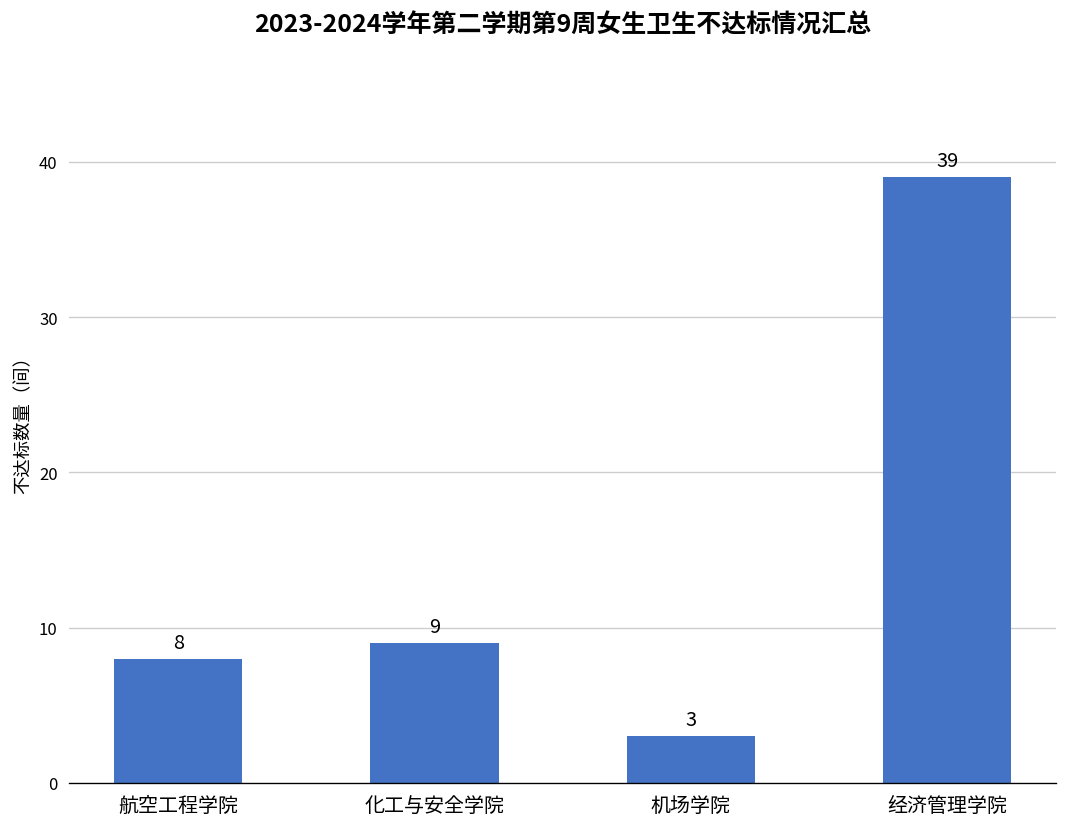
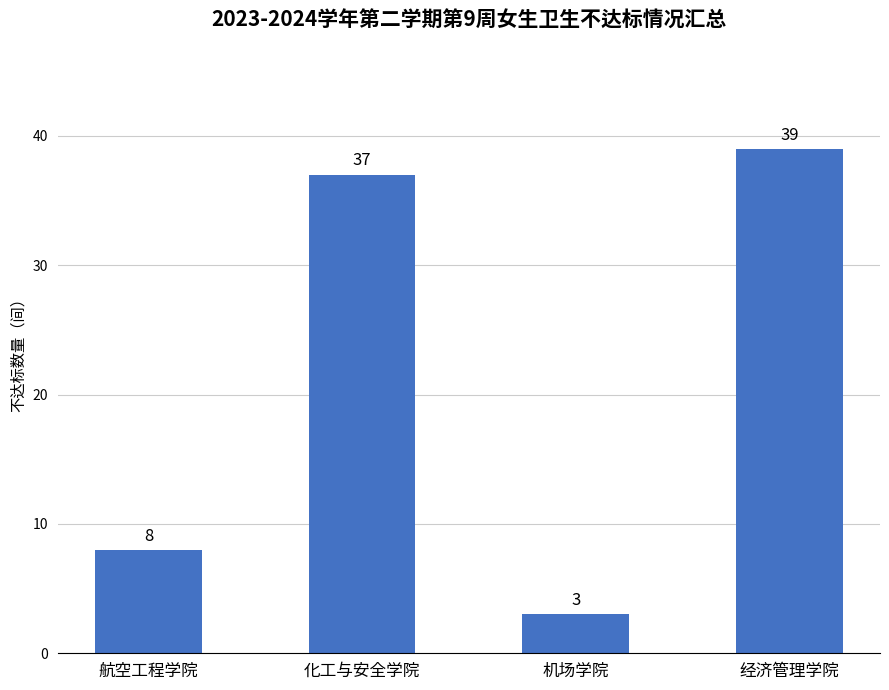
  {
    "航空工程学院": 8,
-   "化工与安全学院": 9,
+   "化工与安全学院": 37,
    "机场学院": 3,
    "经济管理学院": 39
  }
